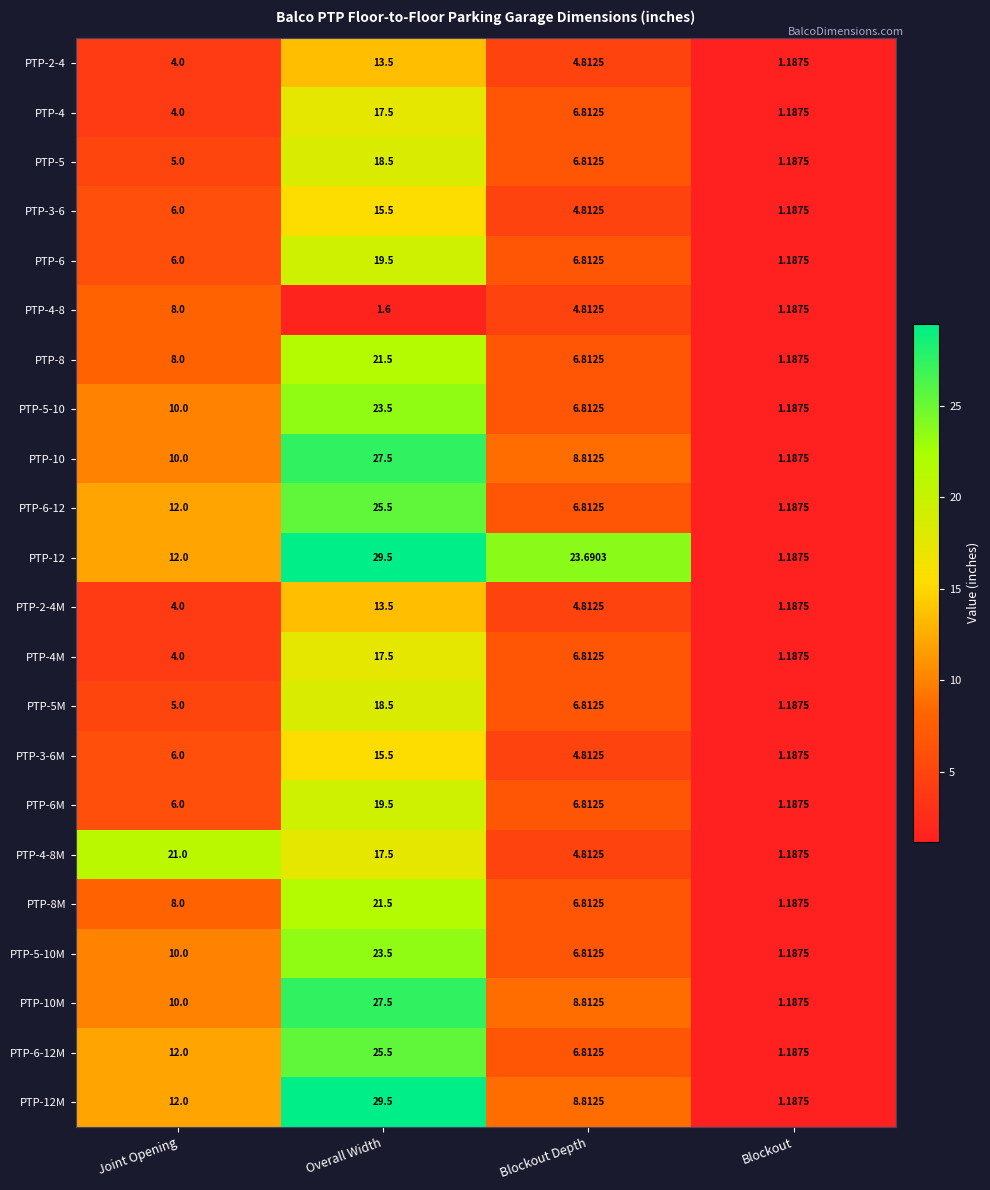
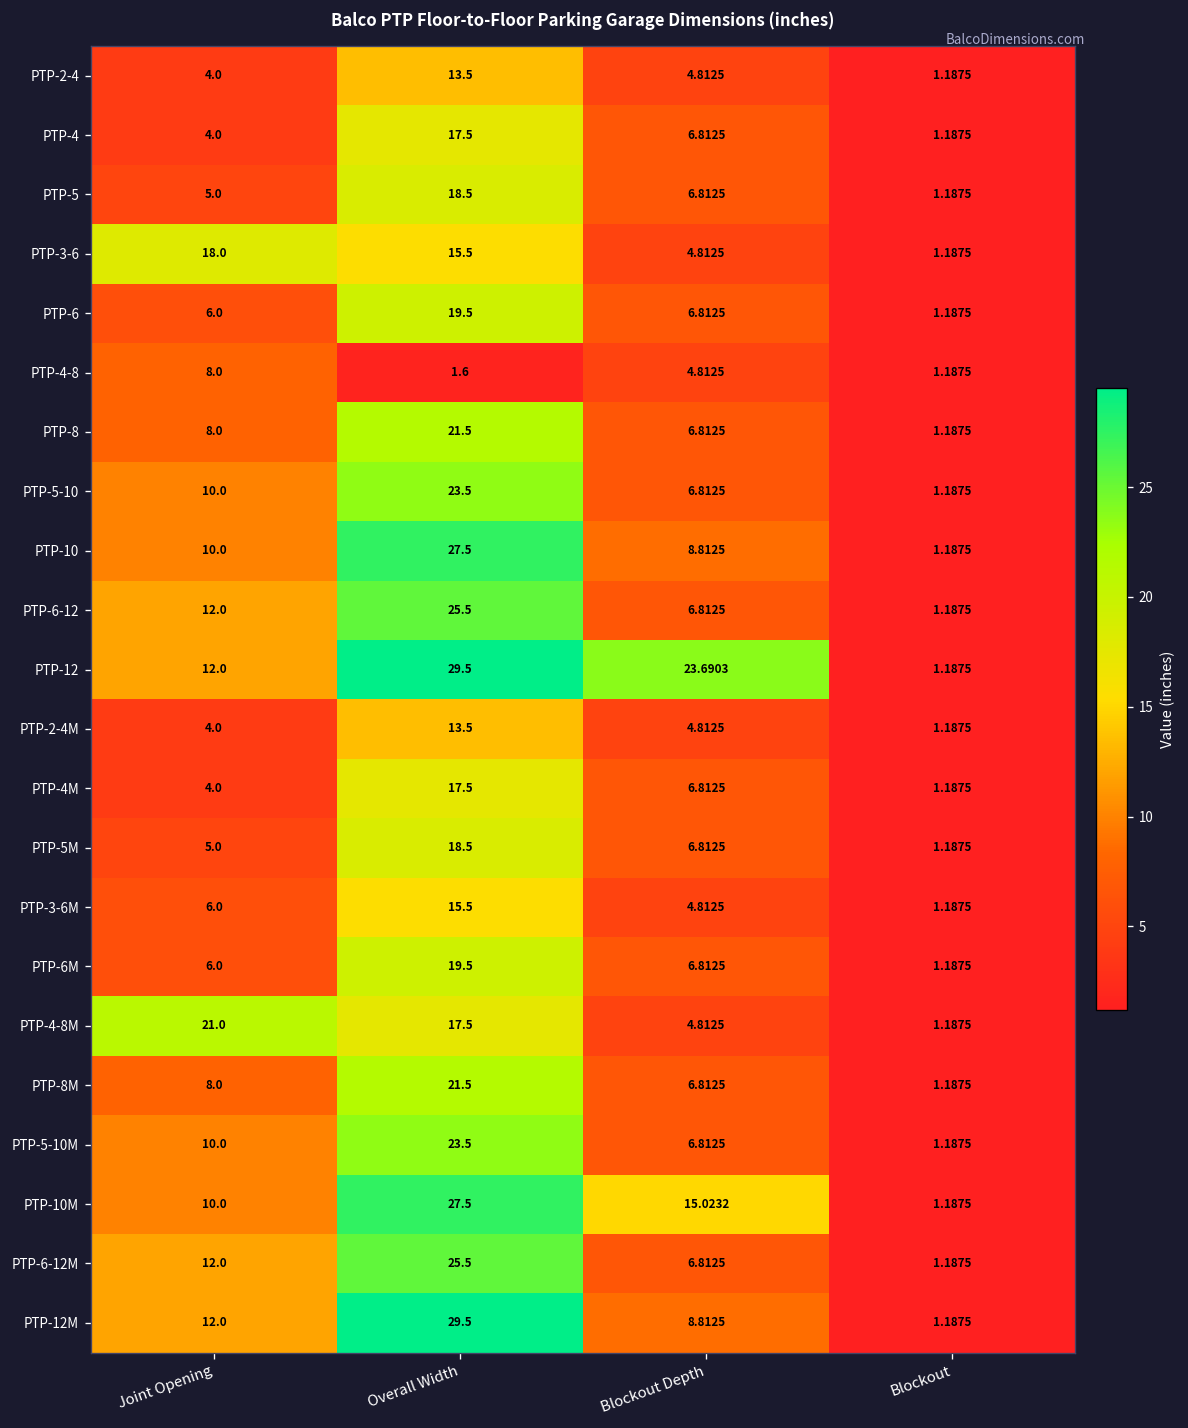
  {
    "PTP-2-4": {
      "Joint Opening": 4.0,
      "Overall Width": 13.5,
      "Blockout Depth": 4.8125,
      "Blockout": 1.1875
    },
    "PTP-4": {
      "Joint Opening": 4.0,
      "Overall Width": 17.5,
      "Blockout Depth": 6.8125,
      "Blockout": 1.1875
    },
    "PTP-5": {
      "Joint Opening": 5.0,
      "Overall Width": 18.5,
      "Blockout Depth": 6.8125,
      "Blockout": 1.1875
    },
    "PTP-3-6": {
-     "Joint Opening": 6.0,
+     "Joint Opening": 18.0,
      "Overall Width": 15.5,
      "Blockout Depth": 4.8125,
      "Blockout": 1.1875
    },
    "PTP-6": {
      "Joint Opening": 6.0,
      "Overall Width": 19.5,
      "Blockout Depth": 6.8125,
      "Blockout": 1.1875
    },
    "PTP-4-8": {
      "Joint Opening": 8.0,
      "Overall Width": 1.6,
      "Blockout Depth": 4.8125,
      "Blockout": 1.1875
    },
    "PTP-8": {
      "Joint Opening": 8.0,
      "Overall Width": 21.5,
      "Blockout Depth": 6.8125,
      "Blockout": 1.1875
    },
    "PTP-5-10": {
      "Joint Opening": 10.0,
      "Overall Width": 23.5,
      "Blockout Depth": 6.8125,
      "Blockout": 1.1875
    },
    "PTP-10": {
      "Joint Opening": 10.0,
      "Overall Width": 27.5,
      "Blockout Depth": 8.8125,
      "Blockout": 1.1875
    },
    "PTP-6-12": {
      "Joint Opening": 12.0,
      "Overall Width": 25.5,
      "Blockout Depth": 6.8125,
      "Blockout": 1.1875
    },
    "PTP-12": {
      "Joint Opening": 12.0,
      "Overall Width": 29.5,
      "Blockout Depth": 23.6903,
      "Blockout": 1.1875
    },
    "PTP-2-4M": {
      "Joint Opening": 4.0,
      "Overall Width": 13.5,
      "Blockout Depth": 4.8125,
      "Blockout": 1.1875
    },
    "PTP-4M": {
      "Joint Opening": 4.0,
      "Overall Width": 17.5,
      "Blockout Depth": 6.8125,
      "Blockout": 1.1875
    },
    "PTP-5M": {
      "Joint Opening": 5.0,
      "Overall Width": 18.5,
      "Blockout Depth": 6.8125,
      "Blockout": 1.1875
    },
    "PTP-3-6M": {
      "Joint Opening": 6.0,
      "Overall Width": 15.5,
      "Blockout Depth": 4.8125,
      "Blockout": 1.1875
    },
    "PTP-6M": {
      "Joint Opening": 6.0,
      "Overall Width": 19.5,
      "Blockout Depth": 6.8125,
      "Blockout": 1.1875
    },
    "PTP-4-8M": {
      "Joint Opening": 21.0,
      "Overall Width": 17.5,
      "Blockout Depth": 4.8125,
      "Blockout": 1.1875
    },
    "PTP-8M": {
      "Joint Opening": 8.0,
      "Overall Width": 21.5,
      "Blockout Depth": 6.8125,
      "Blockout": 1.1875
    },
    "PTP-5-10M": {
      "Joint Opening": 10.0,
      "Overall Width": 23.5,
      "Blockout Depth": 6.8125,
      "Blockout": 1.1875
    },
    "PTP-10M": {
      "Joint Opening": 10.0,
      "Overall Width": 27.5,
-     "Blockout Depth": 8.8125,
+     "Blockout Depth": 15.0232,
      "Blockout": 1.1875
    },
    "PTP-6-12M": {
      "Joint Opening": 12.0,
      "Overall Width": 25.5,
      "Blockout Depth": 6.8125,
      "Blockout": 1.1875
    },
    "PTP-12M": {
      "Joint Opening": 12.0,
      "Overall Width": 29.5,
      "Blockout Depth": 8.8125,
      "Blockout": 1.1875
    }
  }
